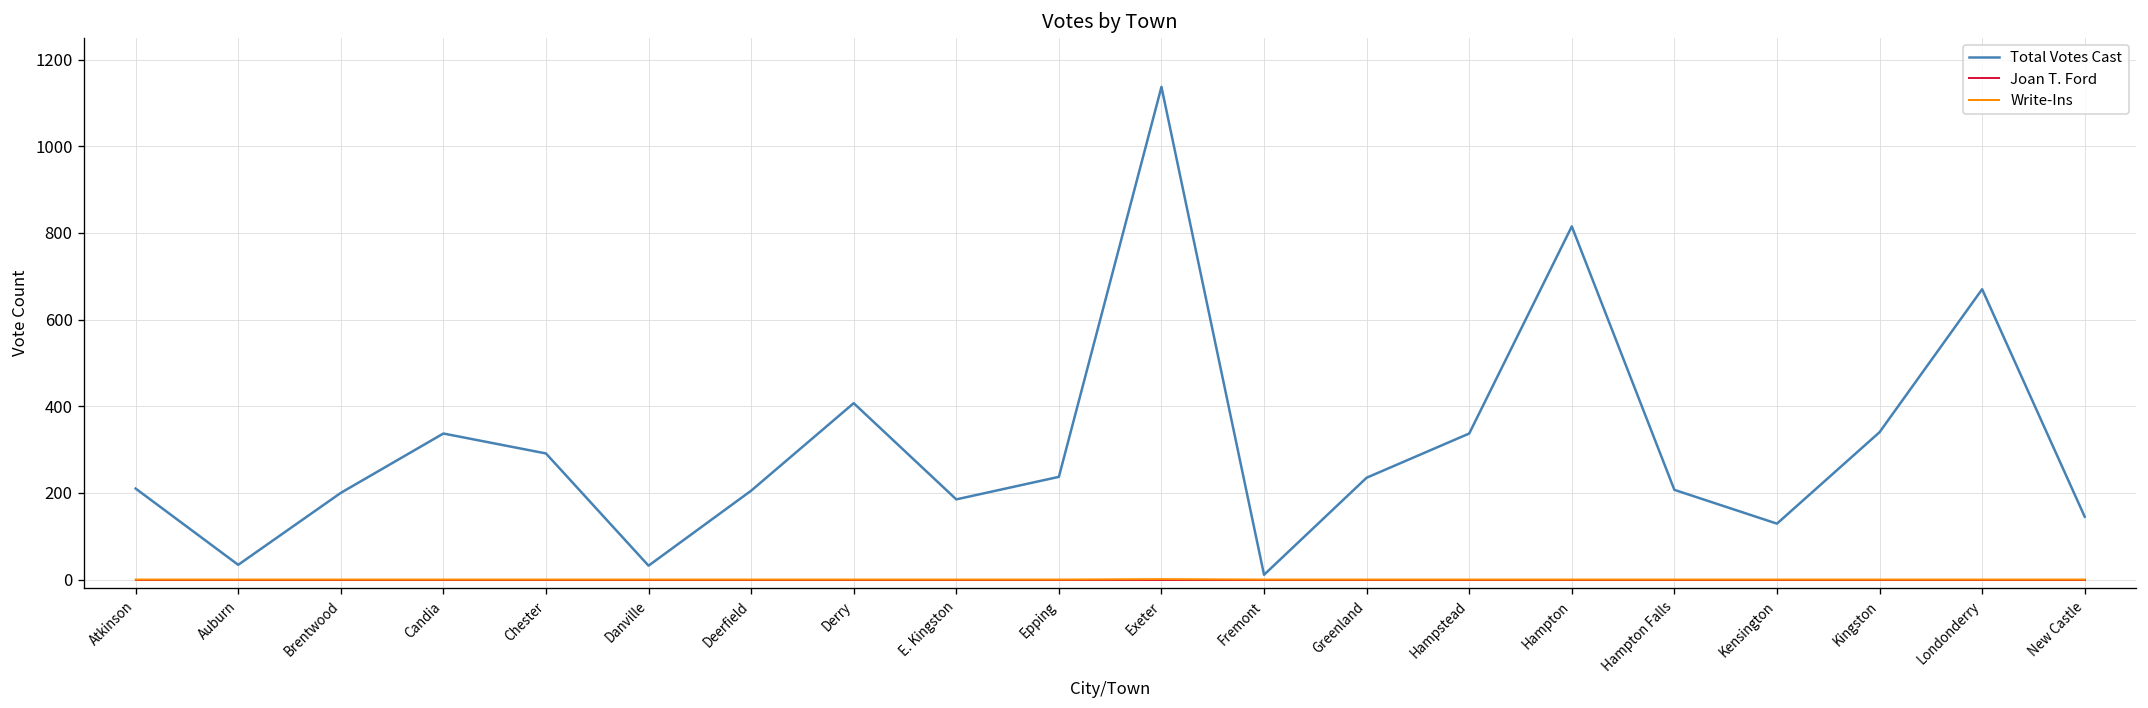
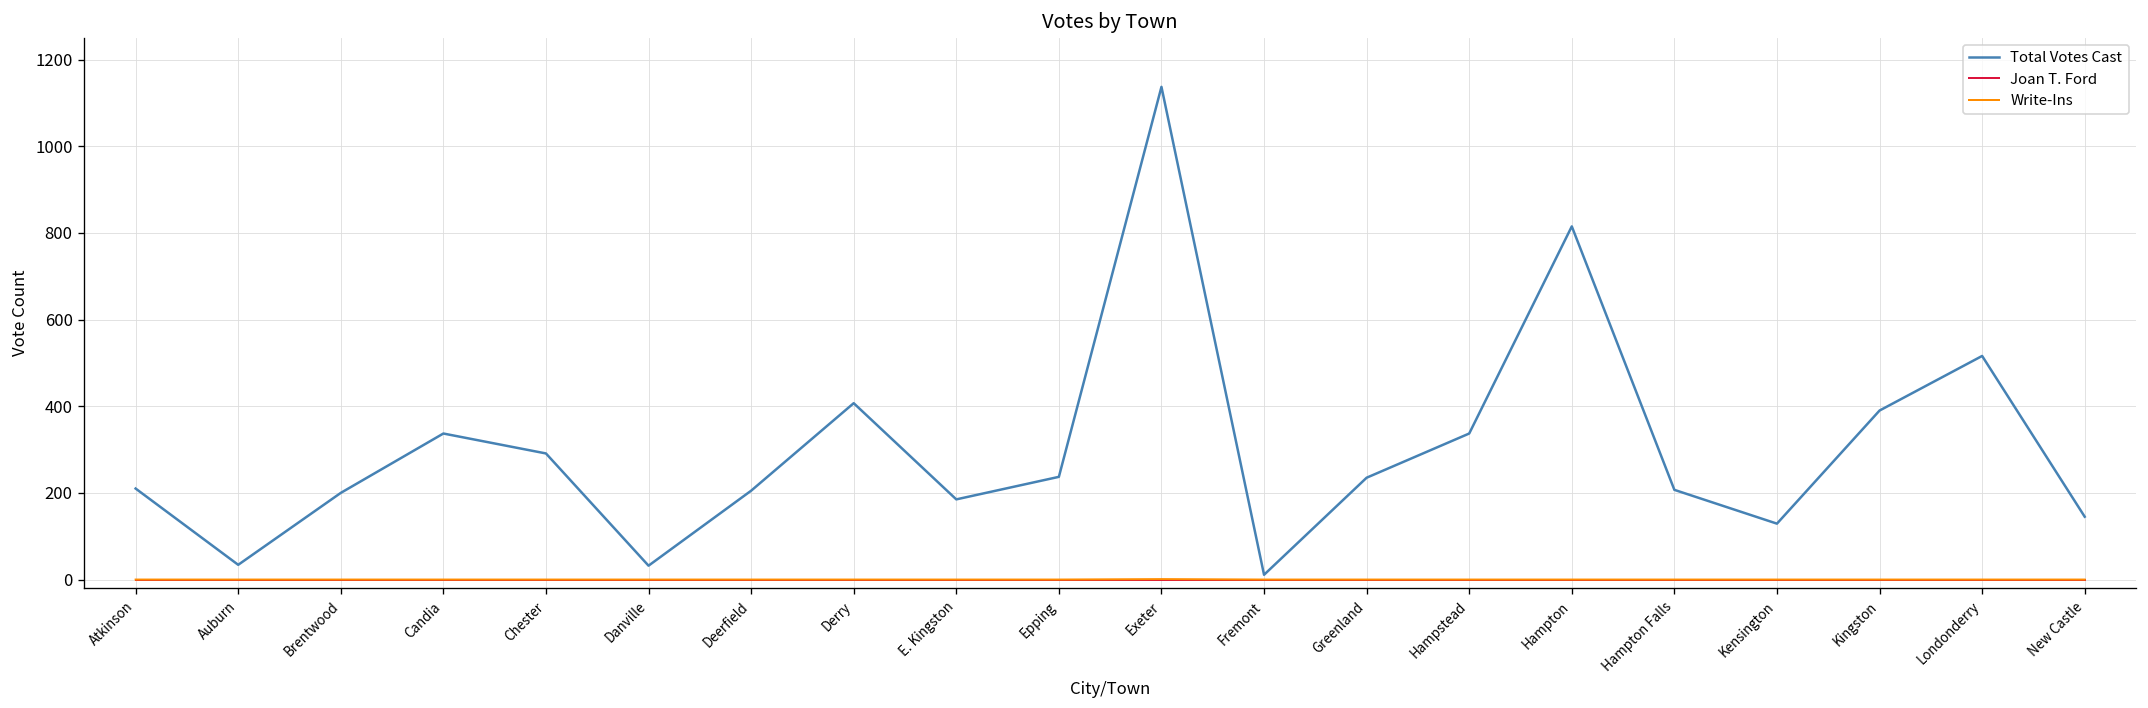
  {
    "Total Votes Cast": {
      "Atkinson": 210,
      "Auburn": 30,
      "Brentwood": 200,
      "Candia": 340,
      "Chester": 290,
      "Danville": 30,
      "Deerfield": 210,
      "Derry": 410,
      "E. Kingston": 190,
      "Epping": 240,
      "Exeter": 1140,
      "Fremont": 10,
      "Greenland": 240,
      "Hampstead": 340,
      "Hampton": 820,
      "Hampton Falls": 210,
      "Kensington": 130,
-     "Kingston": 340,
-     "Londonderry": 670,
+     "Kingston": 390,
+     "Londonderry": 520,
      "New Castle": 150
    },
    "Write-Ins": {
      "Atkinson": 0,
      "Auburn": 0,
      "Brentwood": 0,
      "Candia": 0,
      "Chester": 0,
      "Danville": 0,
      "Deerfield": 0,
      "Derry": 0,
      "E. Kingston": 0,
      "Epping": 0,
      "Exeter": 0,
      "Fremont": 0,
      "Greenland": 0,
      "Hampstead": 0,
      "Hampton": 0,
      "Hampton Falls": 0,
      "Kensington": 0,
      "Kingston": 0,
      "Londonderry": 0,
      "New Castle": 0
    }
  }
